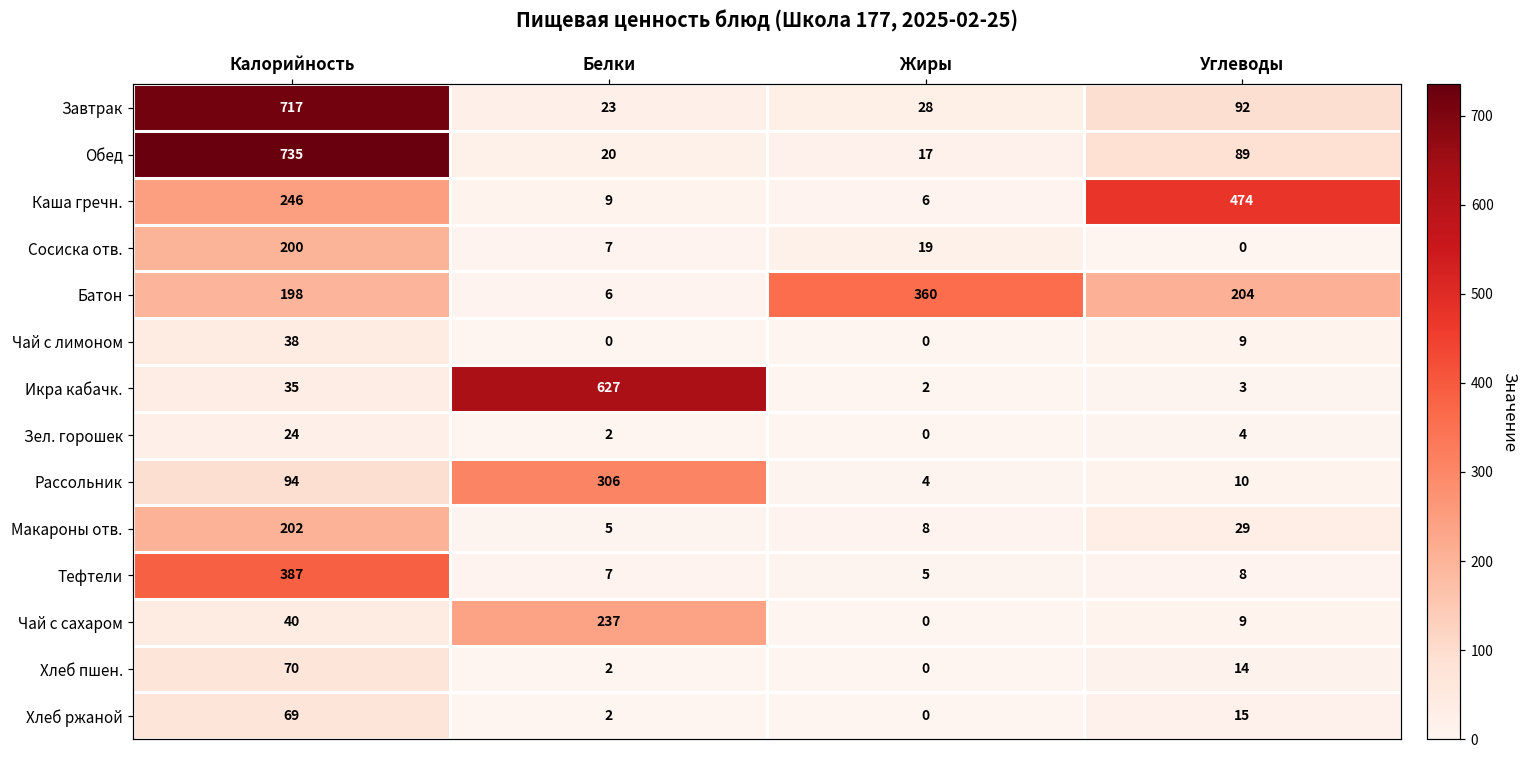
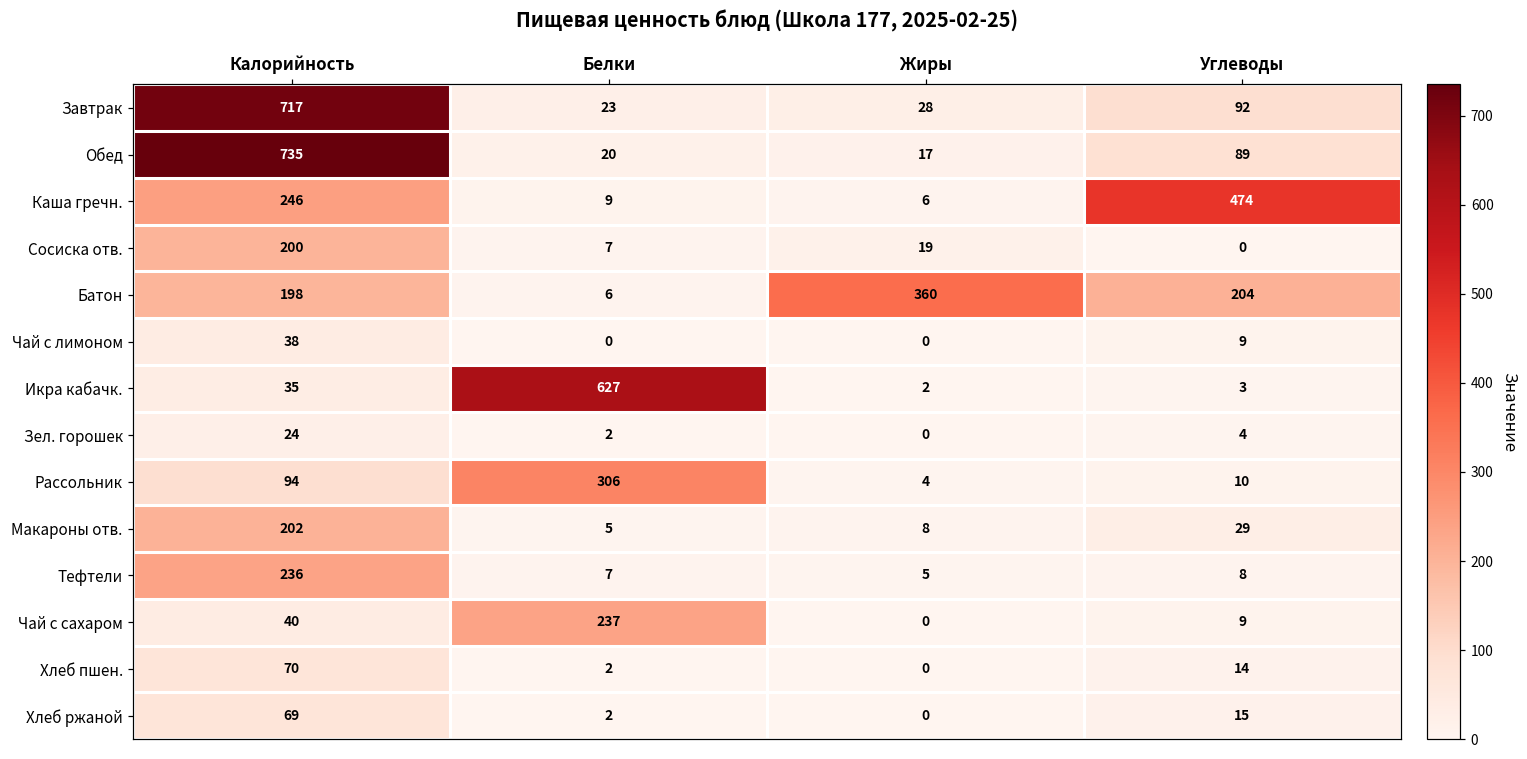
  {
    "Завтрак": {
      "Калорийность": 717,
      "Белки": 23,
      "Жиры": 28,
      "Углеводы": 92
    },
    "Обед": {
      "Калорийность": 735,
      "Белки": 20,
      "Жиры": 17,
      "Углеводы": 89
    },
    "Каша гречн.": {
      "Калорийность": 246,
      "Белки": 9,
      "Жиры": 6,
      "Углеводы": 474
    },
    "Сосиска отв.": {
      "Калорийность": 200,
      "Белки": 7,
      "Жиры": 19,
      "Углеводы": 0
    },
    "Батон": {
      "Калорийность": 198,
      "Белки": 6,
      "Жиры": 360,
      "Углеводы": 204
    },
    "Чай с лимоном": {
      "Калорийность": 38,
      "Белки": 0,
      "Жиры": 0,
      "Углеводы": 9
    },
    "Икра кабачк.": {
      "Калорийность": 35,
      "Белки": 627,
      "Жиры": 2,
      "Углеводы": 3
    },
    "Зел. горошек": {
      "Калорийность": 24,
      "Белки": 2,
      "Жиры": 0,
      "Углеводы": 4
    },
    "Рассольник": {
      "Калорийность": 94,
      "Белки": 306,
      "Жиры": 4,
      "Углеводы": 10
    },
    "Макароны отв.": {
      "Калорийность": 202,
      "Белки": 5,
      "Жиры": 8,
      "Углеводы": 29
    },
    "Тефтели": {
-     "Калорийность": 387,
+     "Калорийность": 236,
      "Белки": 7,
      "Жиры": 5,
      "Углеводы": 8
    },
    "Чай с сахаром": {
      "Калорийность": 40,
      "Белки": 237,
      "Жиры": 0,
      "Углеводы": 9
    },
    "Хлеб пшен.": {
      "Калорийность": 70,
      "Белки": 2,
      "Жиры": 0,
      "Углеводы": 14
    },
    "Хлеб ржаной": {
      "Калорийность": 69,
      "Белки": 2,
      "Жиры": 0,
      "Углеводы": 15
    }
  }
